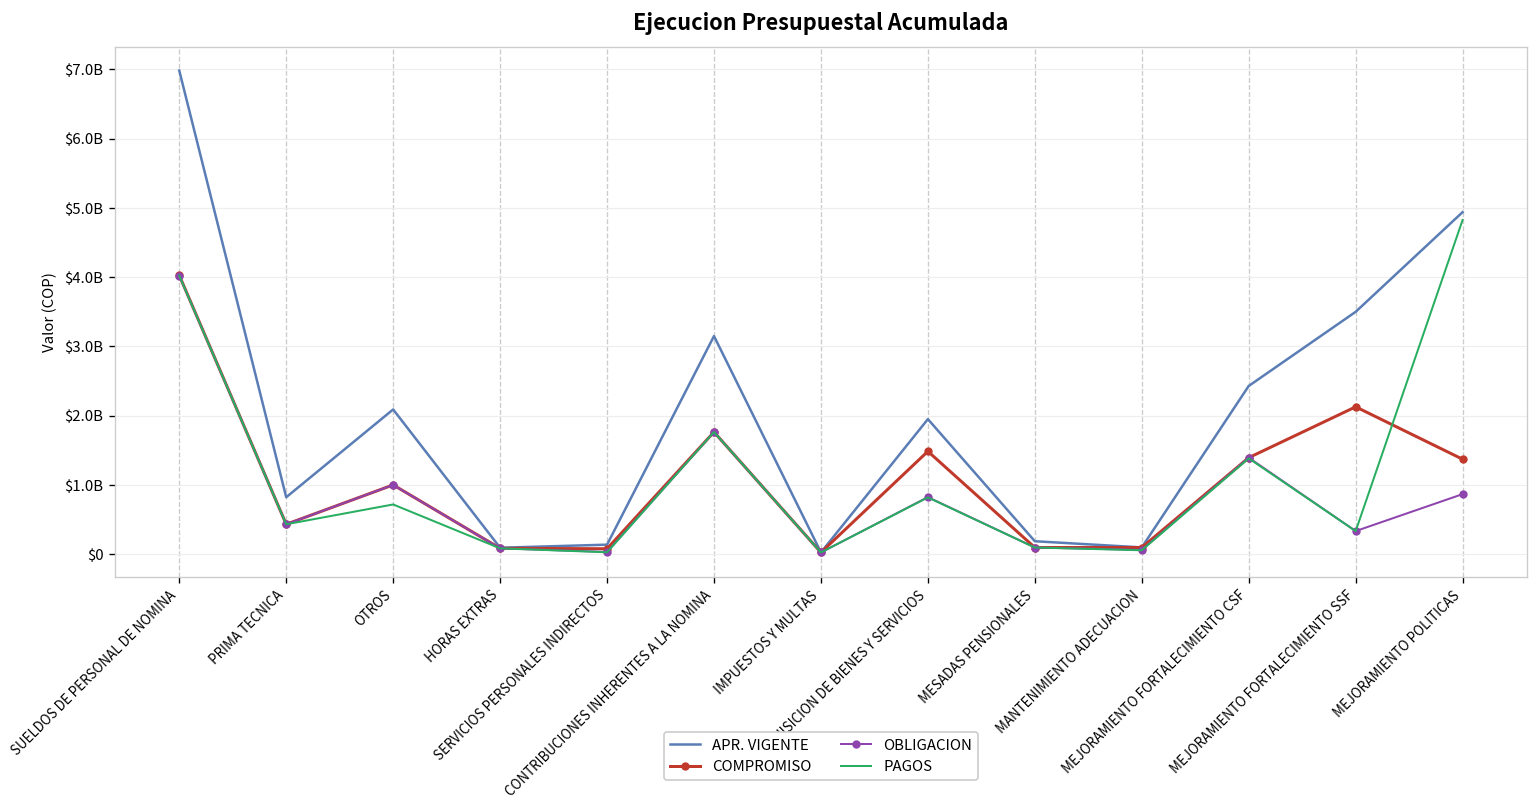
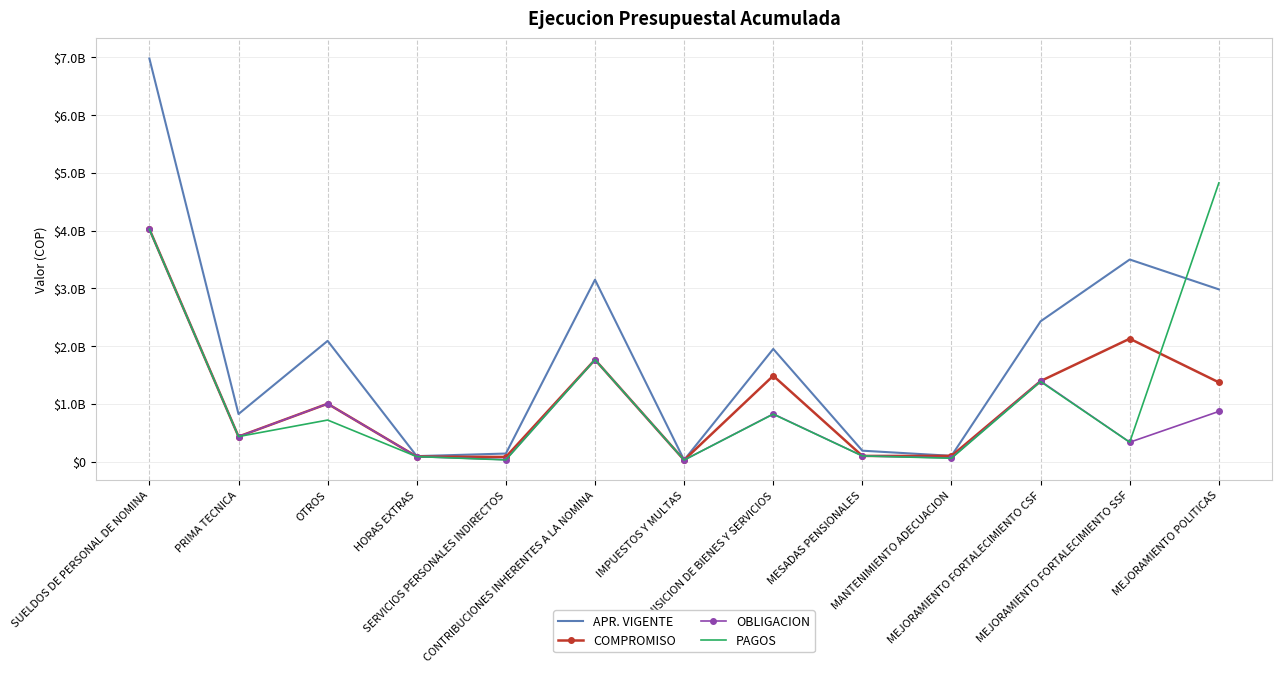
  {
    "APR. VIGENTE": {
      "SUELDOS DE PERSONAL DE NOMINA": "$7000000000",
      "PRIMA TECNICA": "$800000000",
      "OTROS": "$2100000000",
      "SERVICIOS PERSONALES INDIRECTOS": "$100000000",
      "CONTRIBUCIONES INHERENTES A LA NOMINA": "$3200000000",
      "ADQUISICION DE BIENES Y SERVICIOS": "$2000000000",
      "MESADAS PENSIONALES": "$200000000",
      "MEJORAMIENTO FORTALECIMIENTO CSF": "$2400000000",
      "MEJORAMIENTO FORTALECIMIENTO SSF": "$3500000000",
-     "MEJORAMIENTO POLITICAS": "$4900000000"
+     "MEJORAMIENTO POLITICAS": "$3000000000"
    },
    "COMPROMISO": {
      "SERVICIOS PERSONALES INDIRECTOS": "$100000000",
      "ADQUISICION DE BIENES Y SERVICIOS": "$1500000000",
      "MEJORAMIENTO FORTALECIMIENTO SSF": "$2100000000",
      "MEJORAMIENTO POLITICAS": "$1400000000"
    },
    "OBLIGACION": {
      "MEJORAMIENTO POLITICAS": "$900000000"
    },
    "PAGOS": {
      "OTROS": "$700000000",
      "MEJORAMIENTO POLITICAS": "$4800000000"
    }
  }
